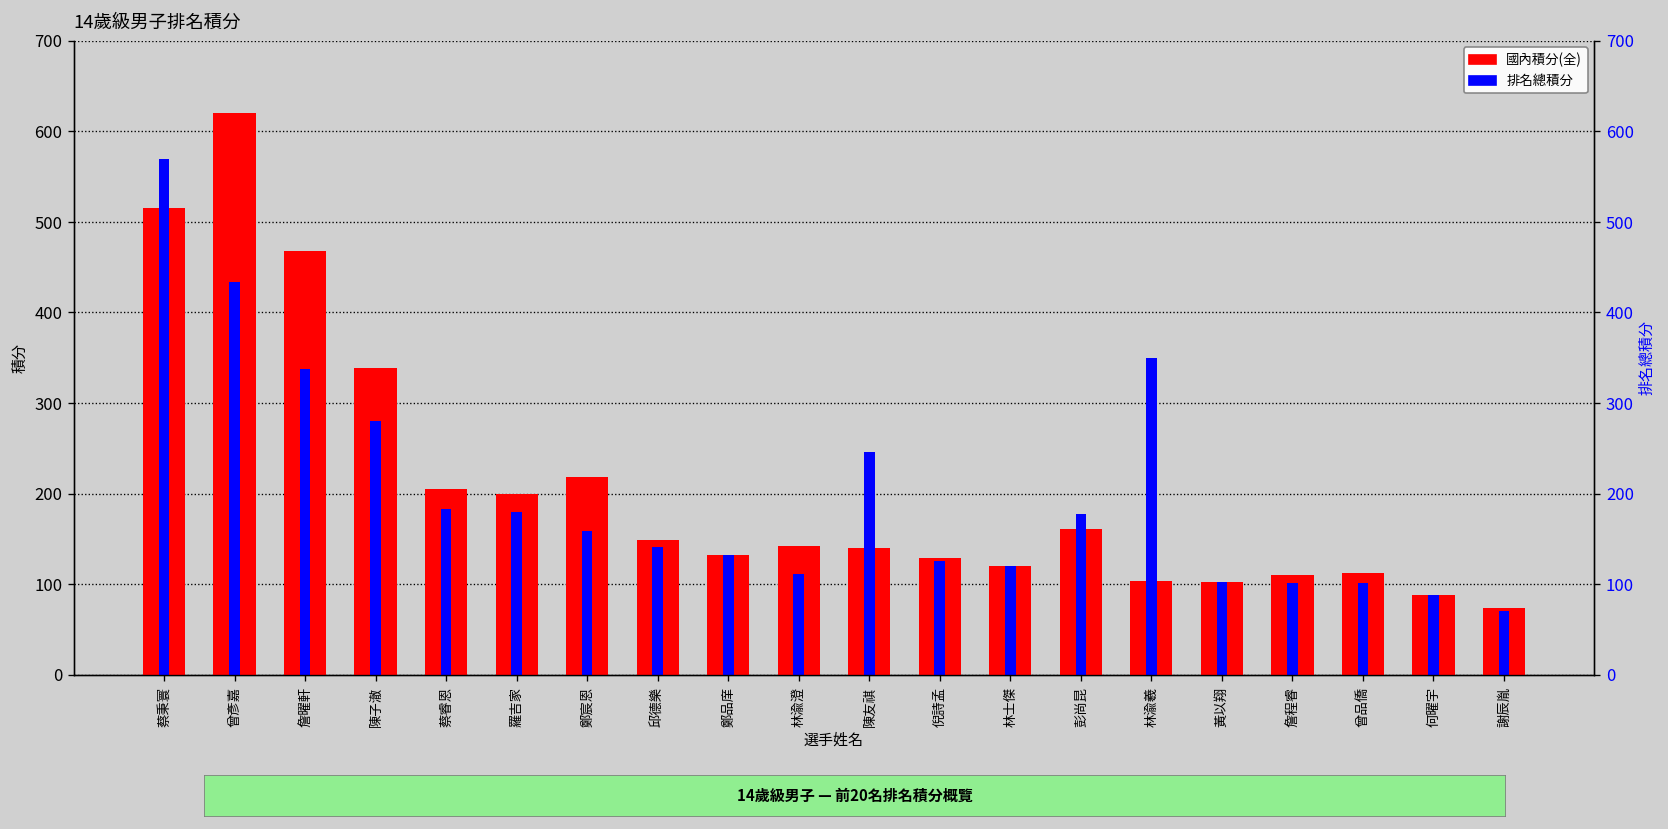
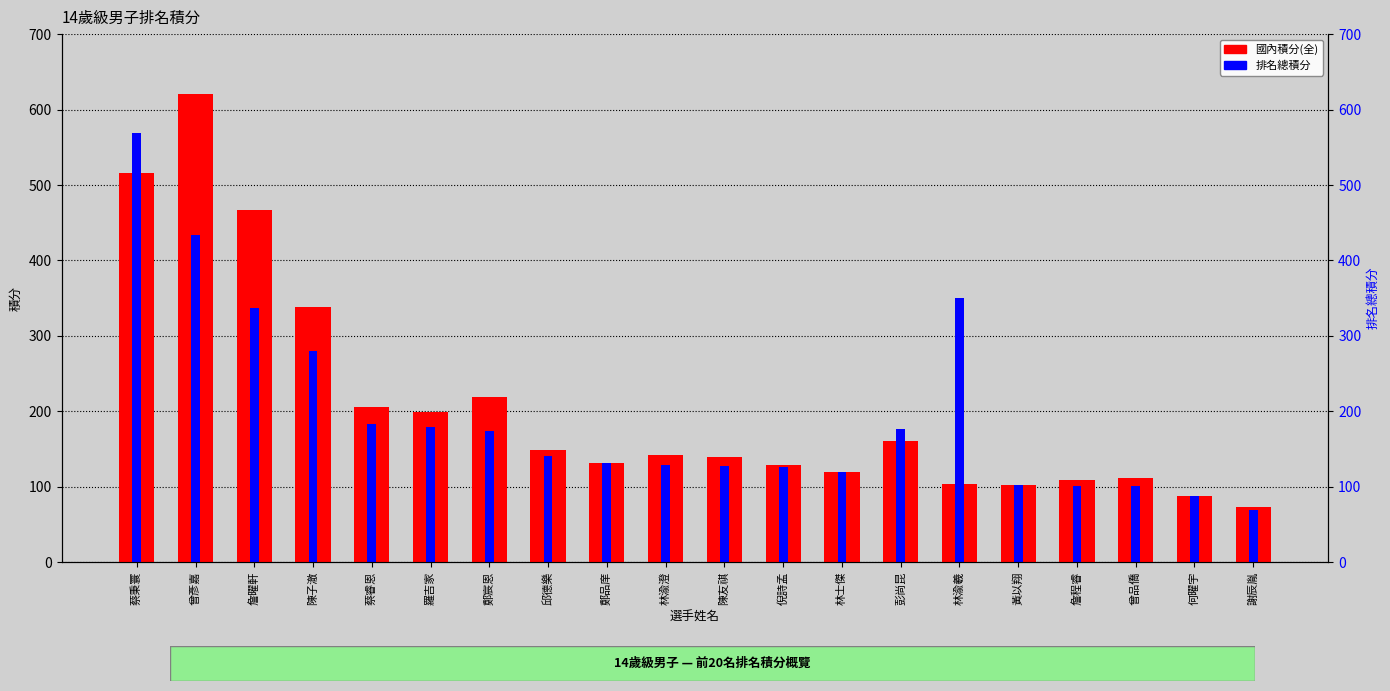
  {
    "國內積分(全)": {
      "曾彥嘉": 620,
      "詹曜軒": 470,
      "陳子澈": 340,
      "蔡睿恩": 210,
      "羅吉家": 200,
      "鄭宸恩": 220,
      "邱德樂": 150,
      "鄭品庠": 130,
      "林渝澄": 140,
      "倪詩孟": 130,
      "林士傑": 120,
      "黃以翔": 100,
      "詹程睿": 110,
      "曾品僑": 110,
      "何曜宇": 90,
      "謝辰胤": 70
    },
    "排名總積分": {
      "蔡秉寰": 570,
-     "鄭宸恩": 160,
+     "鄭宸恩": 170,
      "鄭品庠": 130,
-     "林渝澄": 110,
-     "陳友祺": 250,
+     "林渝澄": 130,
+     "陳友祺": 130,
      "林士傑": 120,
      "彭尚昆": 180,
      "林渝羲": 350,
      "黃以翔": 100,
      "何曜宇": 90
    }
  }
